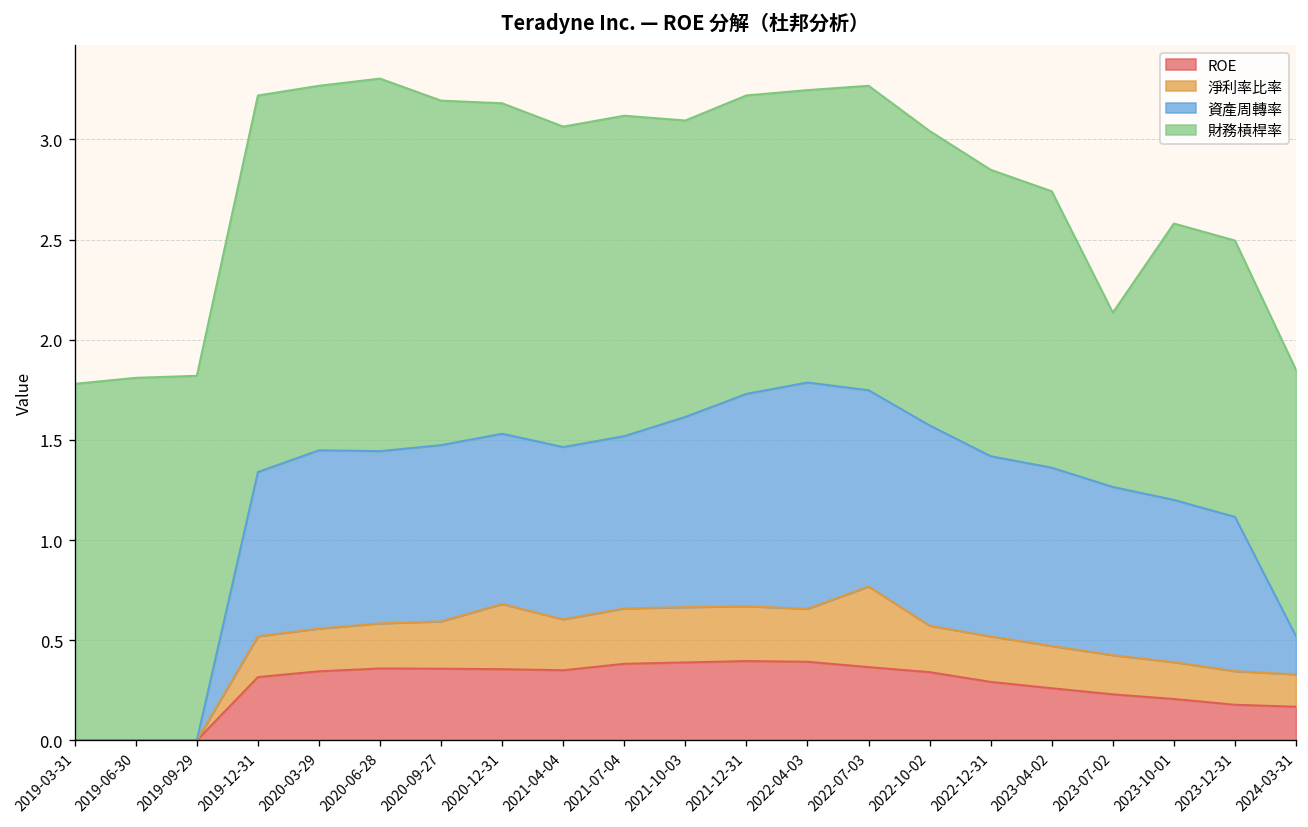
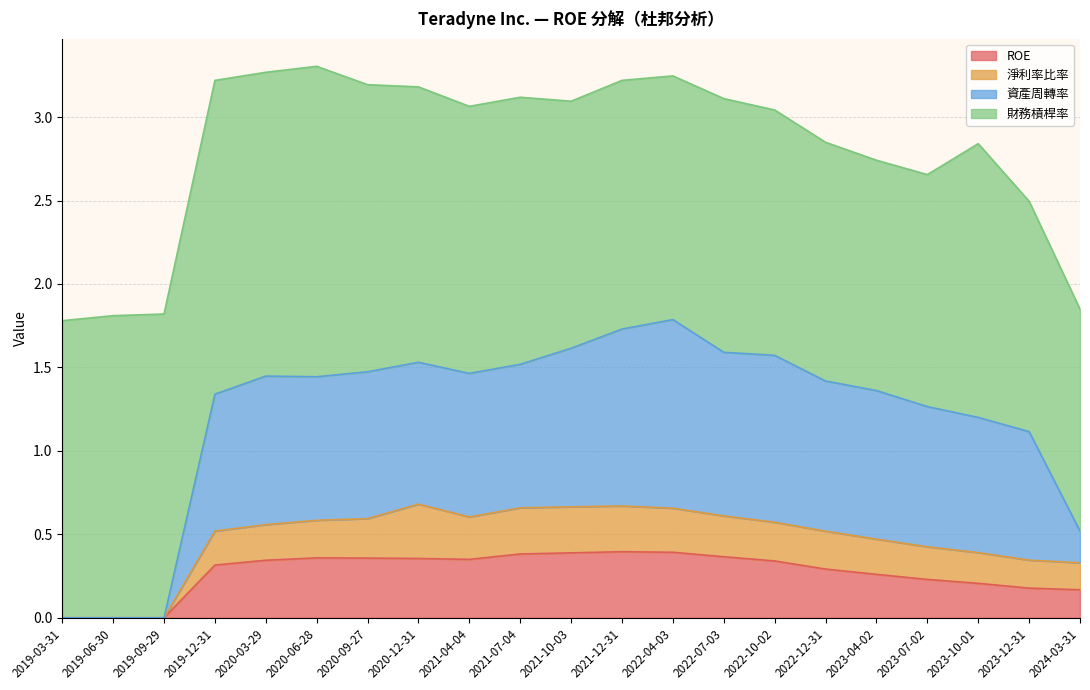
  {
    "ROE": {
      "2019-12-31": 0.32,
      "2020-03-29": 0.34,
      "2020-06-28": 0.36,
      "2020-09-27": 0.36,
      "2020-12-31": 0.36,
      "2021-04-04": 0.35,
      "2021-07-04": 0.38,
      "2021-10-03": 0.39,
      "2021-12-31": 0.40,
      "2022-04-03": 0.39,
      "2022-07-03": 0.37,
      "2022-10-02": 0.34,
      "2022-12-31": 0.29,
      "2023-04-02": 0.26,
      "2023-07-02": 0.23,
      "2023-10-01": 0.21,
      "2023-12-31": 0.18,
      "2024-03-31": 0.17
    },
    "淨利率比率": {
      "2019-12-31": 0.20,
      "2020-03-29": 0.21,
      "2020-06-28": 0.23,
      "2020-09-27": 0.24,
      "2020-12-31": 0.33,
      "2021-04-04": 0.25,
      "2021-07-04": 0.28,
      "2021-10-03": 0.28,
      "2021-12-31": 0.27,
      "2022-04-03": 0.26,
-     "2022-07-03": 0.40,
+     "2022-07-03": 0.24,
      "2022-10-02": 0.23,
      "2022-12-31": 0.23,
      "2023-04-02": 0.21,
      "2023-07-02": 0.20,
      "2023-10-01": 0.18,
      "2023-12-31": 0.17,
      "2024-03-31": 0.16
    },
    "資產周轉率": {
      "2019-12-31": 0.82,
      "2020-03-29": 0.89,
      "2020-06-28": 0.86,
      "2020-09-27": 0.88,
      "2020-12-31": 0.85,
      "2021-04-04": 0.86,
      "2021-07-04": 0.86,
      "2021-10-03": 0.95,
      "2021-12-31": 1.06,
      "2022-04-03": 1.13,
      "2022-07-03": 0.98,
      "2022-10-02": 1.00,
      "2022-12-31": 0.90,
      "2023-04-02": 0.89,
      "2023-07-02": 0.84,
      "2023-10-01": 0.81,
      "2023-12-31": 0.77,
      "2024-03-31": 0.19
    },
    "財務槓桿率": {
      "2019-03-31": 1.78,
      "2019-06-30": 1.81,
      "2019-09-29": 1.82,
      "2019-12-31": 1.88,
      "2020-03-29": 1.82,
      "2020-06-28": 1.86,
      "2020-09-27": 1.72,
      "2020-12-31": 1.65,
      "2021-04-04": 1.60,
      "2021-07-04": 1.60,
      "2021-10-03": 1.48,
      "2021-12-31": 1.49,
      "2022-04-03": 1.46,
      "2022-07-03": 1.52,
      "2022-10-02": 1.47,
      "2022-12-31": 1.43,
      "2023-04-02": 1.38,
-     "2023-07-02": 0.87,
-     "2023-10-01": 1.38,
+     "2023-07-02": 1.39,
+     "2023-10-01": 1.64,
      "2023-12-31": 1.38,
      "2024-03-31": 1.33
    }
  }
